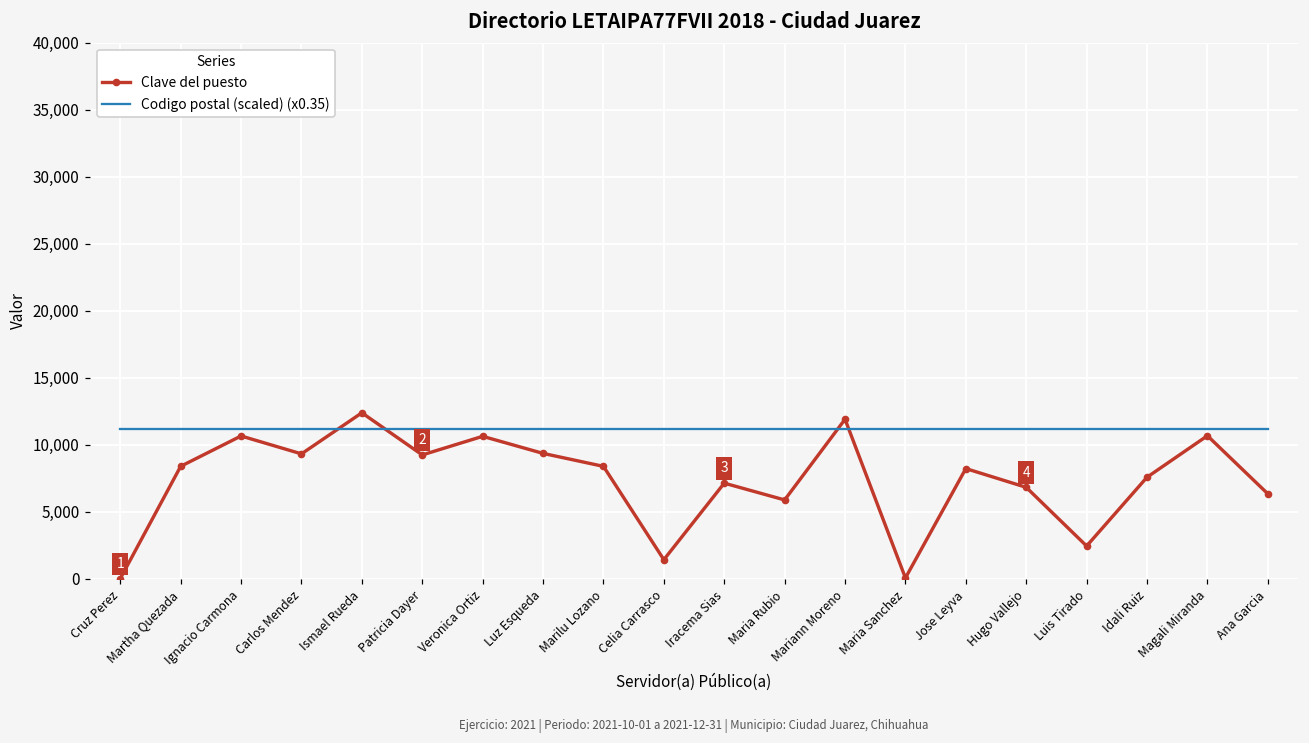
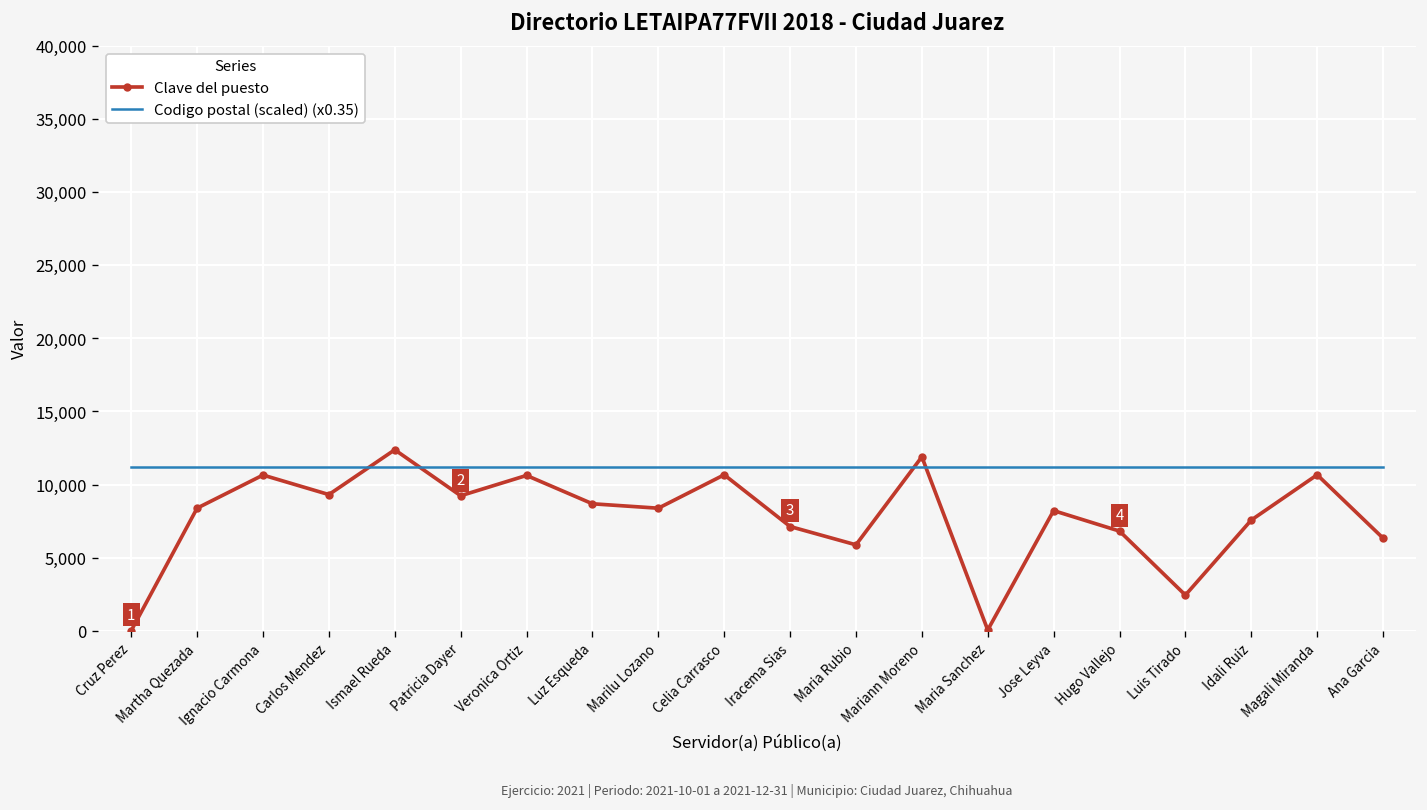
  {
    "Clave del puesto": {
      "Martha Quezada": "8,400",
      "Ignacio Carmona": "10,600",
      "Carlos Mendez": "9,300",
      "Ismael Rueda": "12,400",
      "Patricia Dayer": "9,200",
      "Veronica Ortiz": "10,600",
-     "Luz Esqueda": "9,300",
+     "Luz Esqueda": "8,700",
      "Marilu Lozano": "8,400",
-     "Celia Carrasco": "1,400",
+     "Celia Carrasco": "10,700",
      "Maria Rubio": "5,900",
      "Mariann Moreno": "11,900",
      "Maria Sanchez": "100",
      "Jose Leyva": "8,200",
      "Luis Tirado": "2,400",
      "Idali Ruiz": "7,600",
      "Magali Miranda": "10,700",
      "Ana Garcia": "6,300"
    },
    "Codigo postal (scaled) (x0.35)": {
      "Cruz Perez": "11,200",
      "Martha Quezada": "11,200",
      "Ignacio Carmona": "11,200",
      "Carlos Mendez": "11,200",
      "Ismael Rueda": "11,200",
      "Veronica Ortiz": "11,200",
      "Luz Esqueda": "11,200",
      "Marilu Lozano": "11,200",
      "Celia Carrasco": "11,200",
      "Iracema Sias": "11,200",
      "Maria Rubio": "11,200",
      "Mariann Moreno": "11,200",
      "Maria Sanchez": "11,200",
      "Jose Leyva": "11,200",
      "Hugo Vallejo": "11,200",
      "Luis Tirado": "11,200",
      "Idali Ruiz": "11,200",
      "Magali Miranda": "11,200",
      "Ana Garcia": "11,200"
    }
  }
